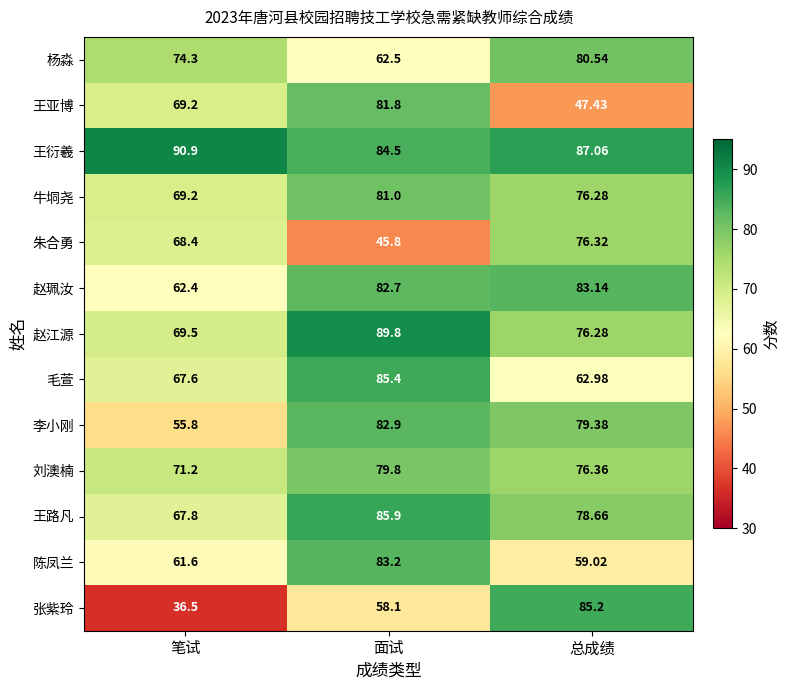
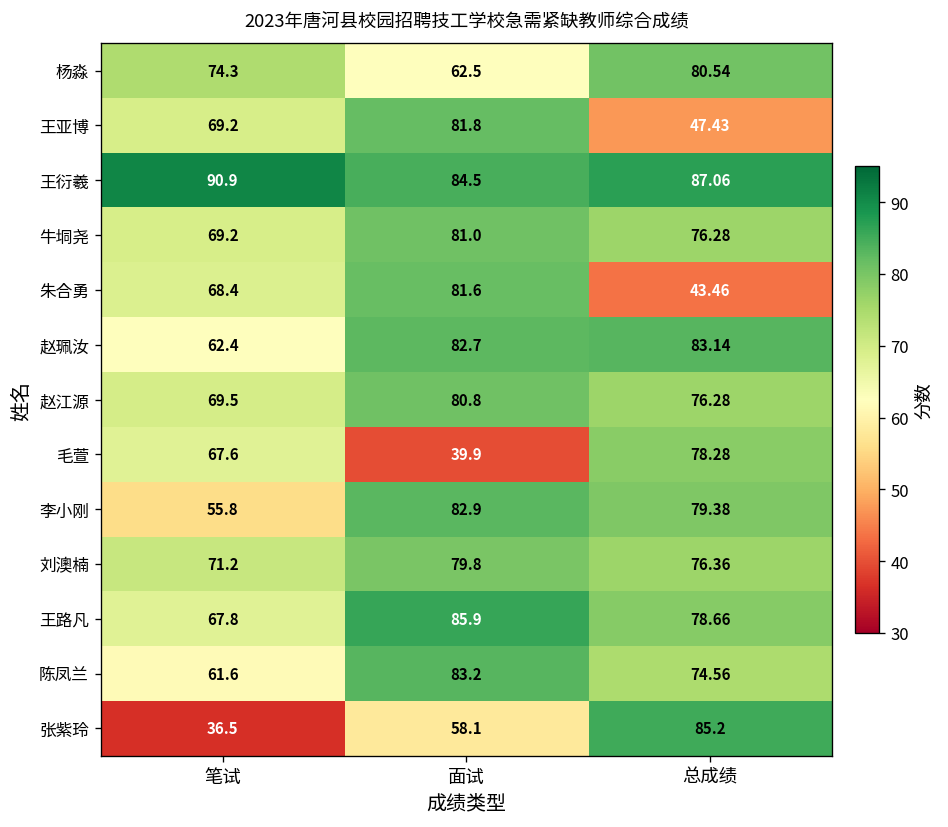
  {
    "杨淼": {
      "笔试": 74.3,
      "面试": 62.5,
      "总成绩": 80.54
    },
    "王亚博": {
      "笔试": 69.2,
      "面试": 81.8,
      "总成绩": 47.43
    },
    "王衍羲": {
      "笔试": 90.9,
      "面试": 84.5,
      "总成绩": 87.06
    },
    "牛垌尧": {
      "笔试": 69.2,
      "面试": 81.0,
      "总成绩": 76.28
    },
    "朱合勇": {
      "笔试": 68.4,
-     "面试": 45.8,
-     "总成绩": 76.32
+     "面试": 81.6,
+     "总成绩": 43.46
    },
    "赵珮汝": {
      "笔试": 62.4,
      "面试": 82.7,
      "总成绩": 83.14
    },
    "赵江源": {
      "笔试": 69.5,
-     "面试": 89.8,
+     "面试": 80.8,
      "总成绩": 76.28
    },
    "毛萱": {
      "笔试": 67.6,
-     "面试": 85.4,
-     "总成绩": 62.98
+     "面试": 39.9,
+     "总成绩": 78.28
    },
    "李小刚": {
      "笔试": 55.8,
      "面试": 82.9,
      "总成绩": 79.38
    },
    "刘澳楠": {
      "笔试": 71.2,
      "面试": 79.8,
      "总成绩": 76.36
    },
    "王路凡": {
      "笔试": 67.8,
      "面试": 85.9,
      "总成绩": 78.66
    },
    "陈凤兰": {
      "笔试": 61.6,
      "面试": 83.2,
-     "总成绩": 59.02
+     "总成绩": 74.56
    },
    "张紫玲": {
      "笔试": 36.5,
      "面试": 58.1,
      "总成绩": 85.2
    }
  }
